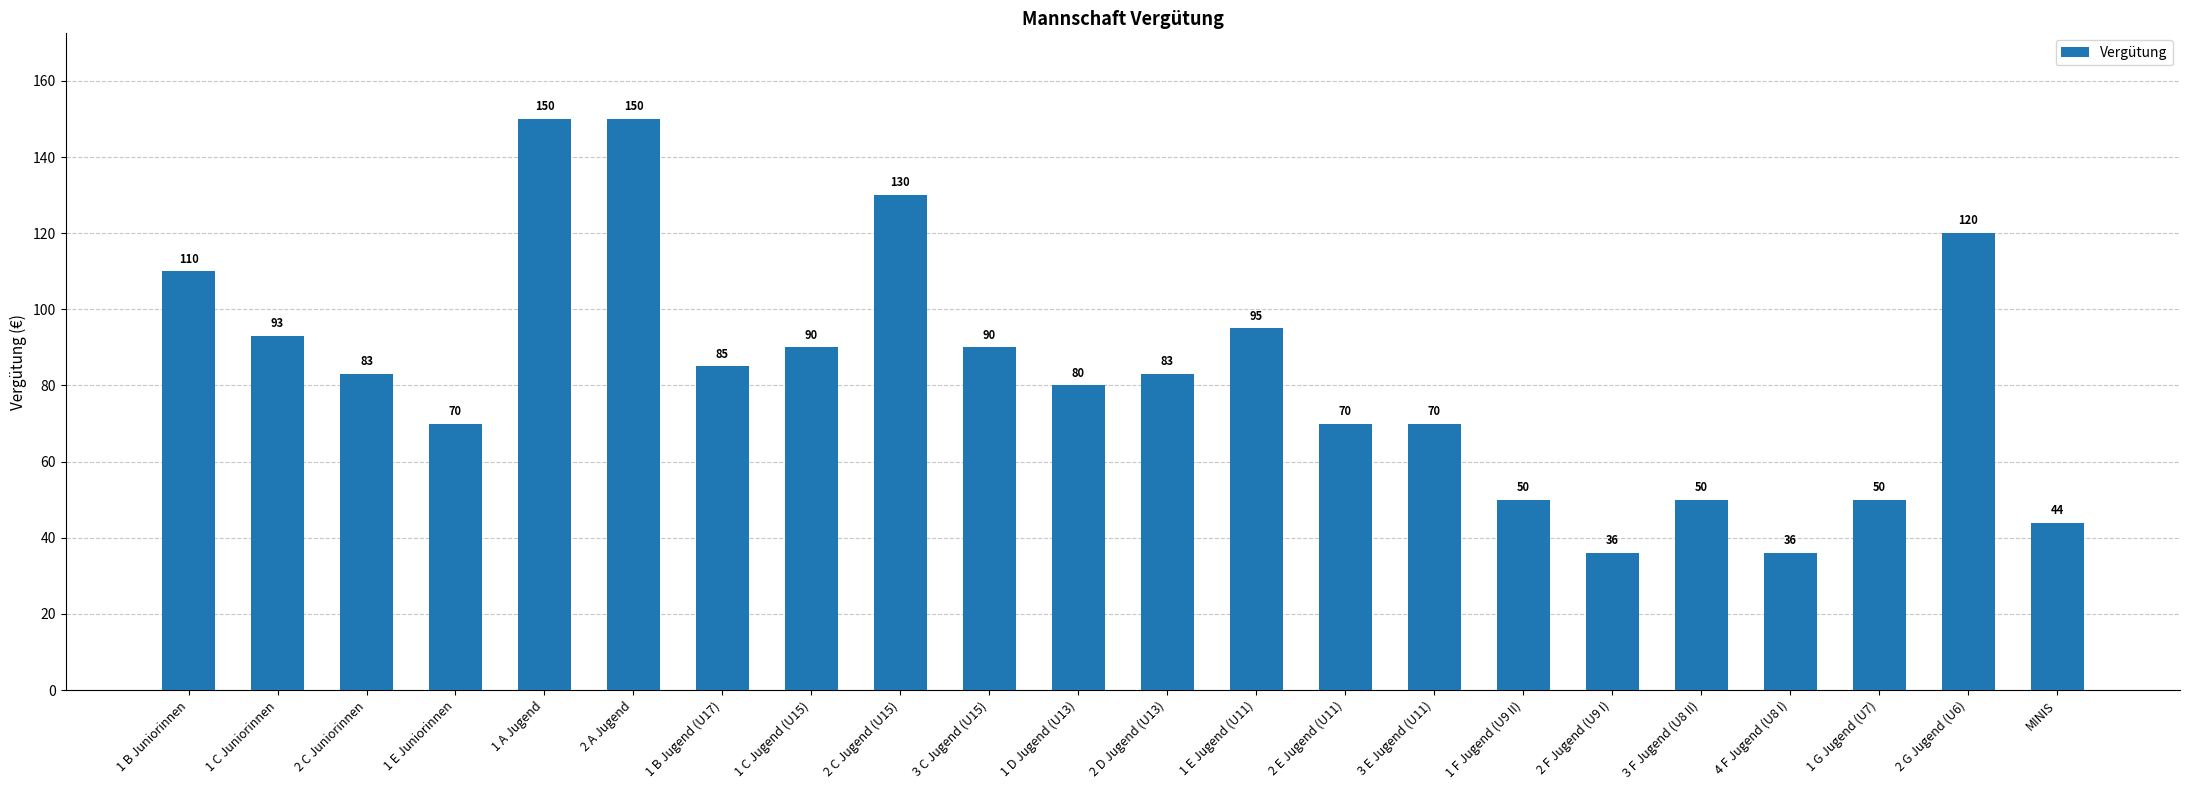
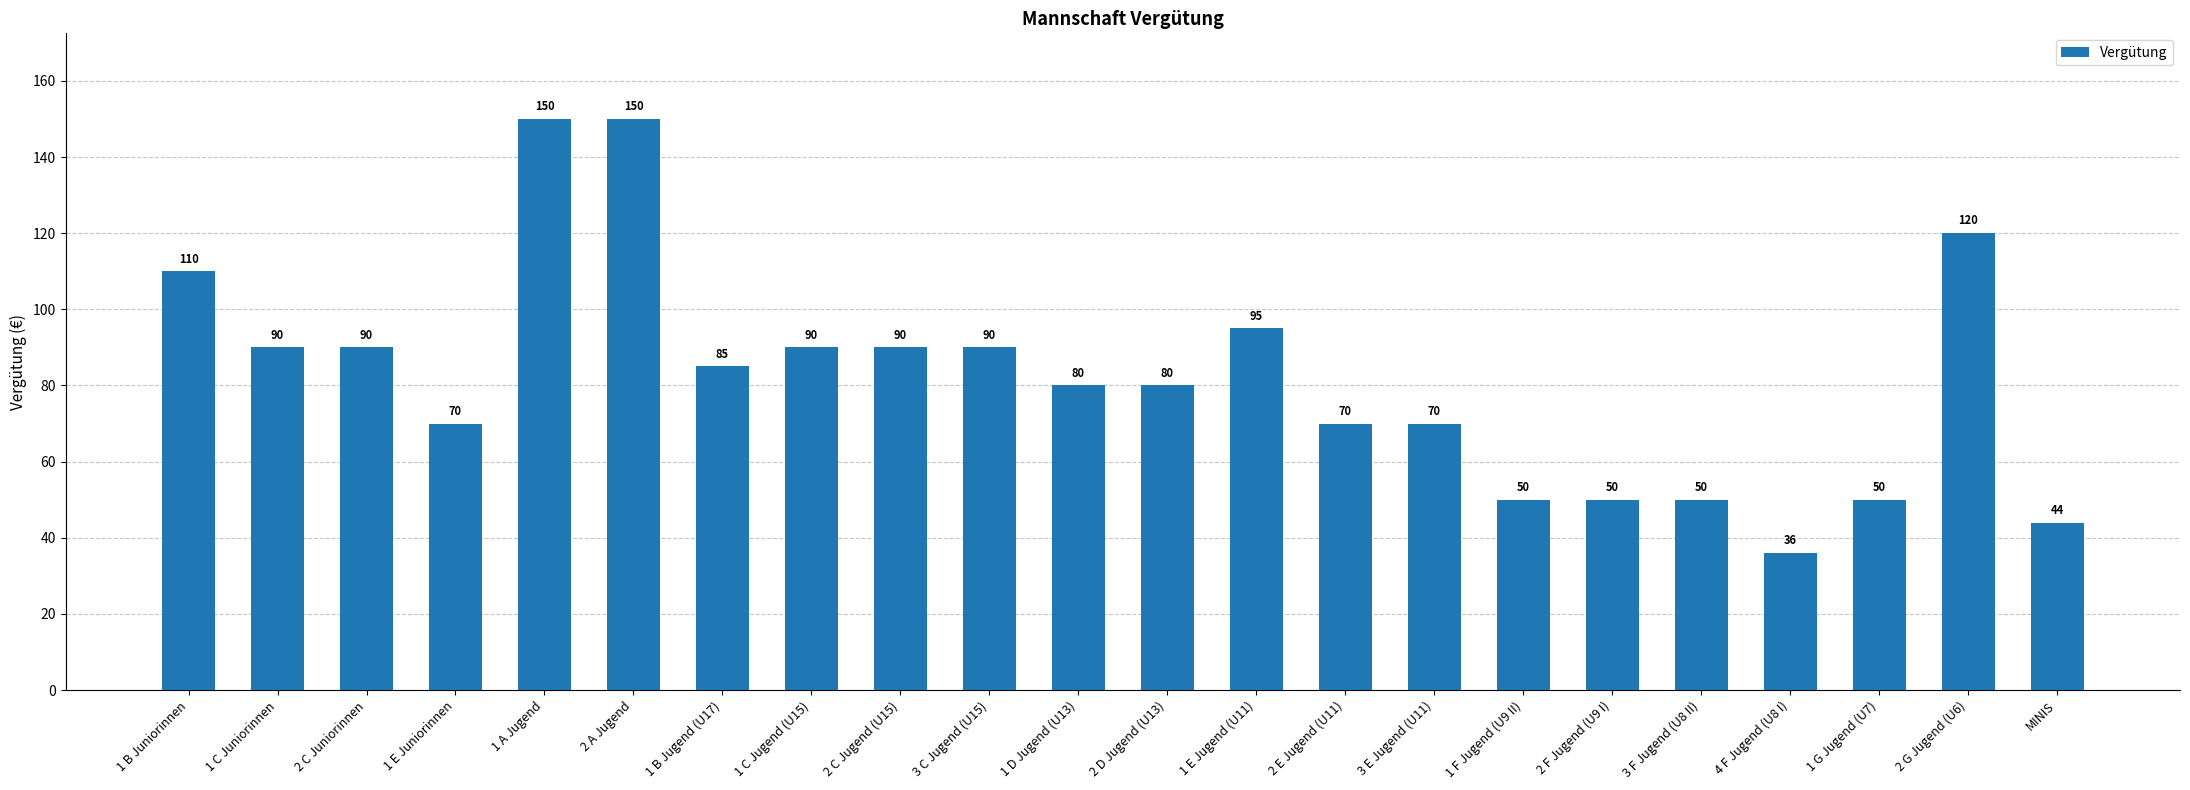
  {
    "1 B Juniorinnen": 110,
-   "1 C Juniorinnen": 93,
-   "2 C Juniorinnen": 83,
+   "1 C Juniorinnen": 90,
+   "2 C Juniorinnen": 90,
    "1 E Juniorinnen": 70,
    "1 A Jugend": 150,
    "2 A Jugend": 150,
    "1 B Jugend (U17)": 85,
    "1 C Jugend (U15)": 90,
-   "2 C Jugend (U15)": 130,
+   "2 C Jugend (U15)": 90,
    "3 C Jugend (U15)": 90,
    "1 D Jugend (U13)": 80,
-   "2 D Jugend (U13)": 83,
+   "2 D Jugend (U13)": 80,
    "1 E Jugend (U11)": 95,
    "2 E Jugend (U11)": 70,
    "3 E Jugend (U11)": 70,
    "1 F Jugend (U9 II)": 50,
-   "2 F Jugend (U9 I)": 36,
+   "2 F Jugend (U9 I)": 50,
    "3 F Jugend (U8 II)": 50,
    "4 F Jugend (U8 I)": 36,
    "1 G Jugend (U7)": 50,
    "2 G Jugend (U6)": 120,
    "MINIS": 44
  }
